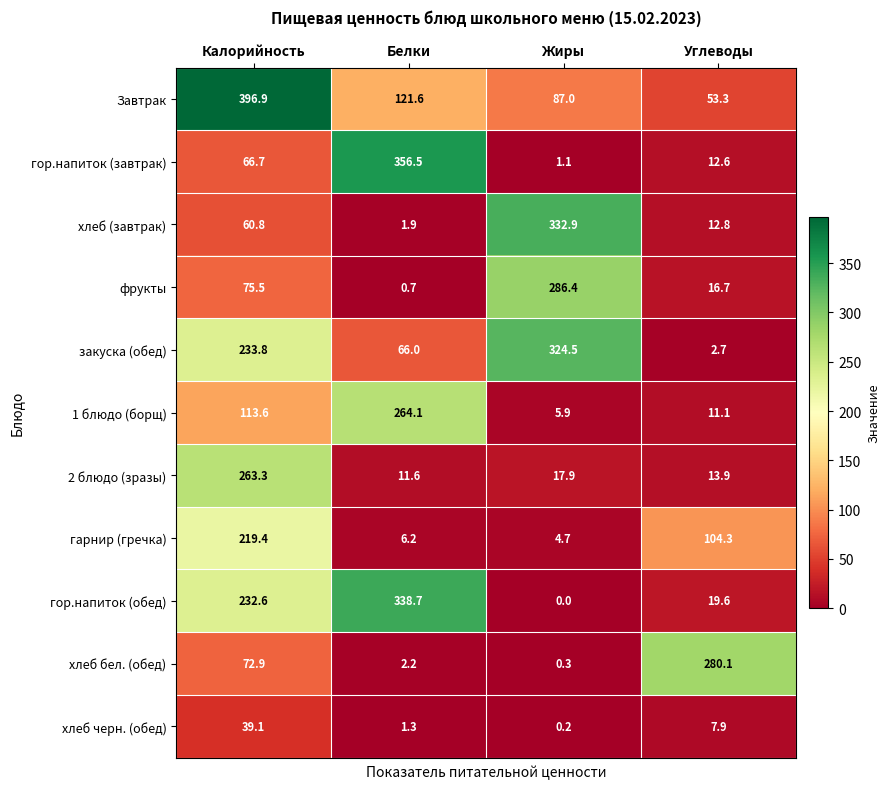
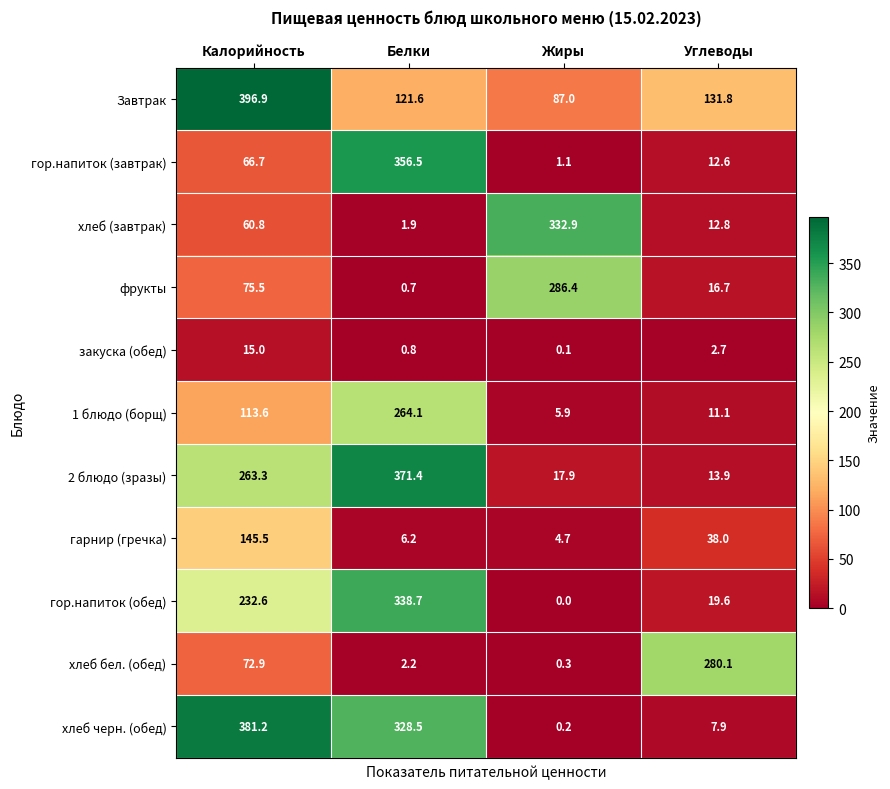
  {
    "Завтрак": {
      "Калорийность": 396.9,
      "Белки": 121.6,
      "Жиры": 87.0,
-     "Углеводы": 53.3
+     "Углеводы": 131.8
    },
    "гор.напиток (завтрак)": {
      "Калорийность": 66.7,
      "Белки": 356.5,
      "Жиры": 1.1,
      "Углеводы": 12.6
    },
    "хлеб (завтрак)": {
      "Калорийность": 60.8,
      "Белки": 1.9,
      "Жиры": 332.9,
      "Углеводы": 12.8
    },
    "фрукты": {
      "Калорийность": 75.5,
      "Белки": 0.7,
      "Жиры": 286.4,
      "Углеводы": 16.7
    },
    "закуска (обед)": {
-     "Калорийность": 233.8,
-     "Белки": 66.0,
-     "Жиры": 324.5,
+     "Калорийность": 15.0,
+     "Белки": 0.8,
+     "Жиры": 0.1,
      "Углеводы": 2.7
    },
    "1 блюдо (борщ)": {
      "Калорийность": 113.6,
      "Белки": 264.1,
      "Жиры": 5.9,
      "Углеводы": 11.1
    },
    "2 блюдо (зразы)": {
      "Калорийность": 263.3,
-     "Белки": 11.6,
+     "Белки": 371.4,
      "Жиры": 17.9,
      "Углеводы": 13.9
    },
    "гарнир (гречка)": {
-     "Калорийность": 219.4,
+     "Калорийность": 145.5,
      "Белки": 6.2,
      "Жиры": 4.7,
-     "Углеводы": 104.3
+     "Углеводы": 38.0
    },
    "гор.напиток (обед)": {
      "Калорийность": 232.6,
      "Белки": 338.7,
      "Жиры": 0.0,
      "Углеводы": 19.6
    },
    "хлеб бел. (обед)": {
      "Калорийность": 72.9,
      "Белки": 2.2,
      "Жиры": 0.3,
      "Углеводы": 280.1
    },
    "хлеб черн. (обед)": {
-     "Калорийность": 39.1,
-     "Белки": 1.3,
+     "Калорийность": 381.2,
+     "Белки": 328.5,
      "Жиры": 0.2,
      "Углеводы": 7.9
    }
  }
